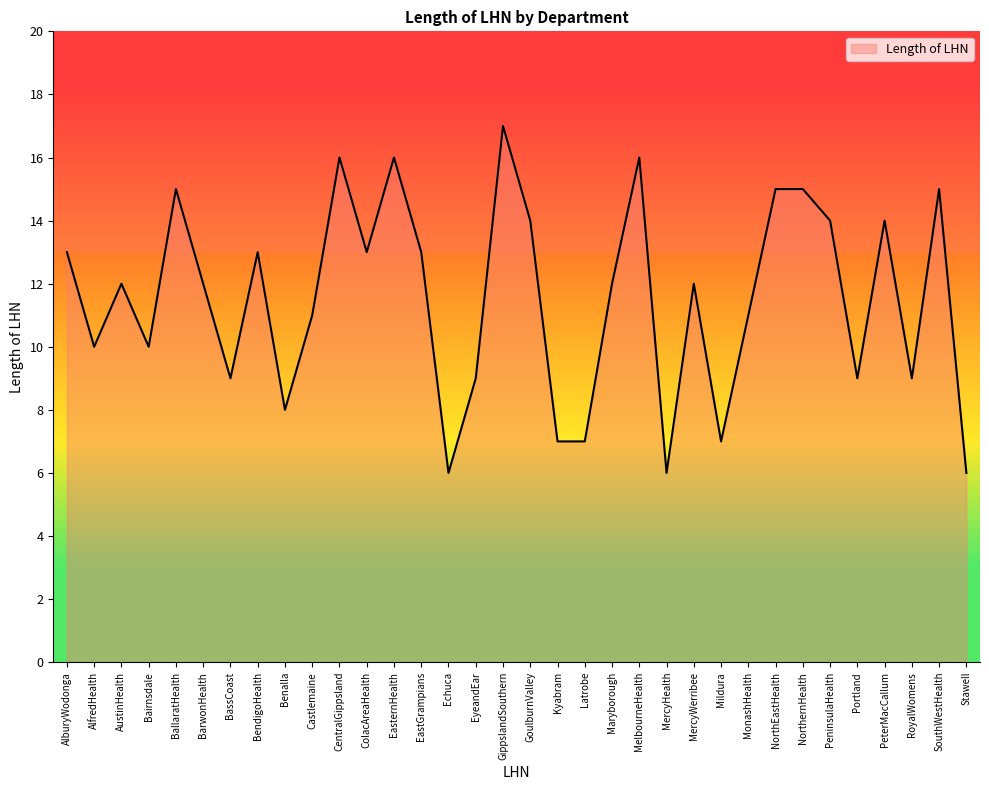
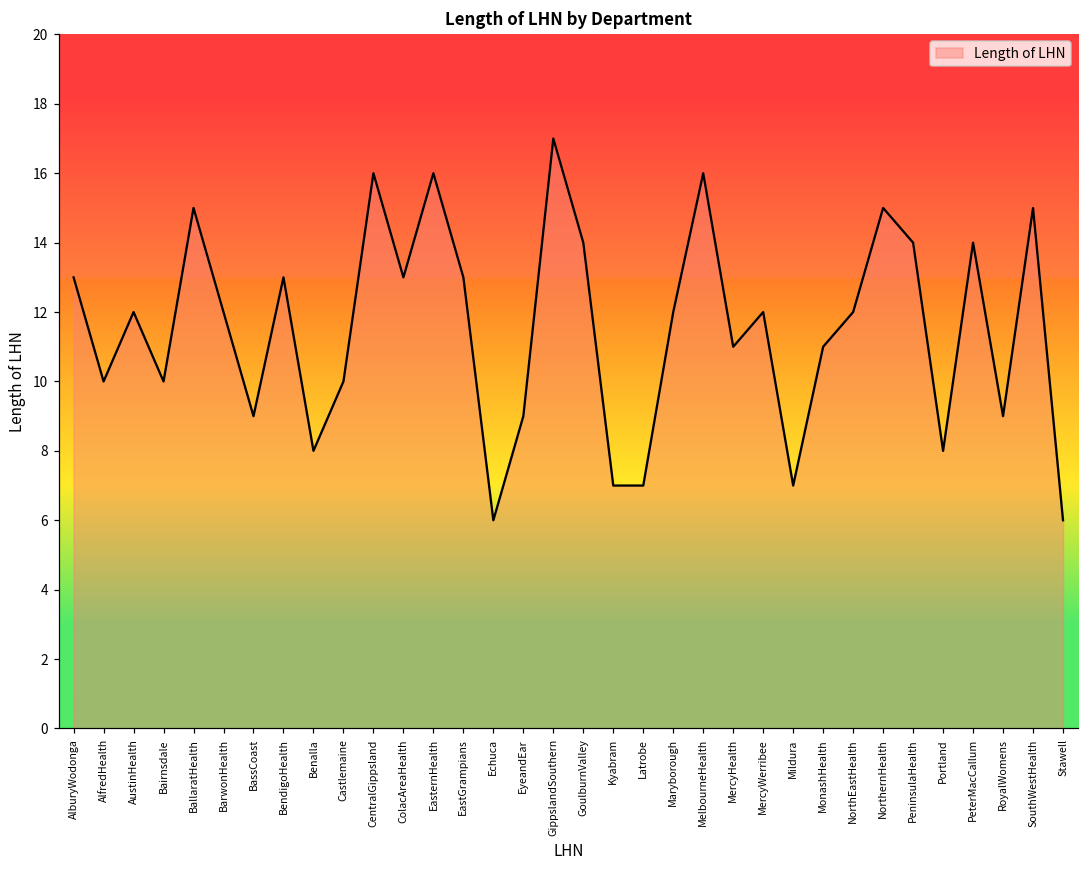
  {
    "AlburyWodonga": 13,
    "AlfredHealth": 10,
    "AustinHealth": 12,
    "Bairnsdale": 10,
    "BallaratHealth": 15,
    "BarwonHealth": 12,
    "BassCoast": 9,
    "BendigoHealth": 13,
    "Benalla": 8,
-   "Castlemaine": 11,
+   "Castlemaine": 10,
    "CentralGippsland": 16,
    "ColacAreaHealth": 13,
    "EasternHealth": 16,
    "EastGrampians": 13,
    "Echuca": 6,
    "EyeandEar": 9,
    "GippslandSouthern": 17,
    "GoulburnValley": 14,
    "Kyabram": 7,
    "Latrobe": 7,
    "Maryborough": 12,
    "MelbourneHealth": 16,
-   "MercyHealth": 6,
+   "MercyHealth": 11,
    "MercyWerribee": 12,
    "Mildura": 7,
    "MonashHealth": 11,
-   "NorthEastHealth": 15,
+   "NorthEastHealth": 12,
    "NorthernHealth": 15,
    "PeninsulaHealth": 14,
-   "Portland": 9,
+   "Portland": 8,
    "PeterMacCallum": 14,
    "RoyalWomens": 9,
    "SouthWestHealth": 15,
    "Stawell": 6
  }
